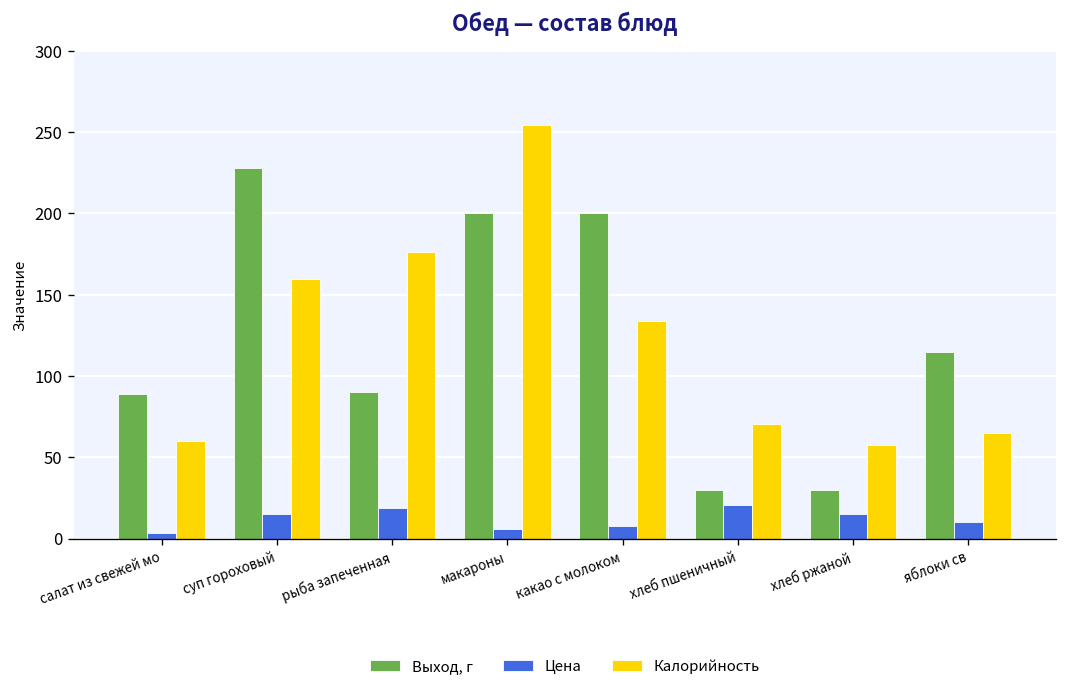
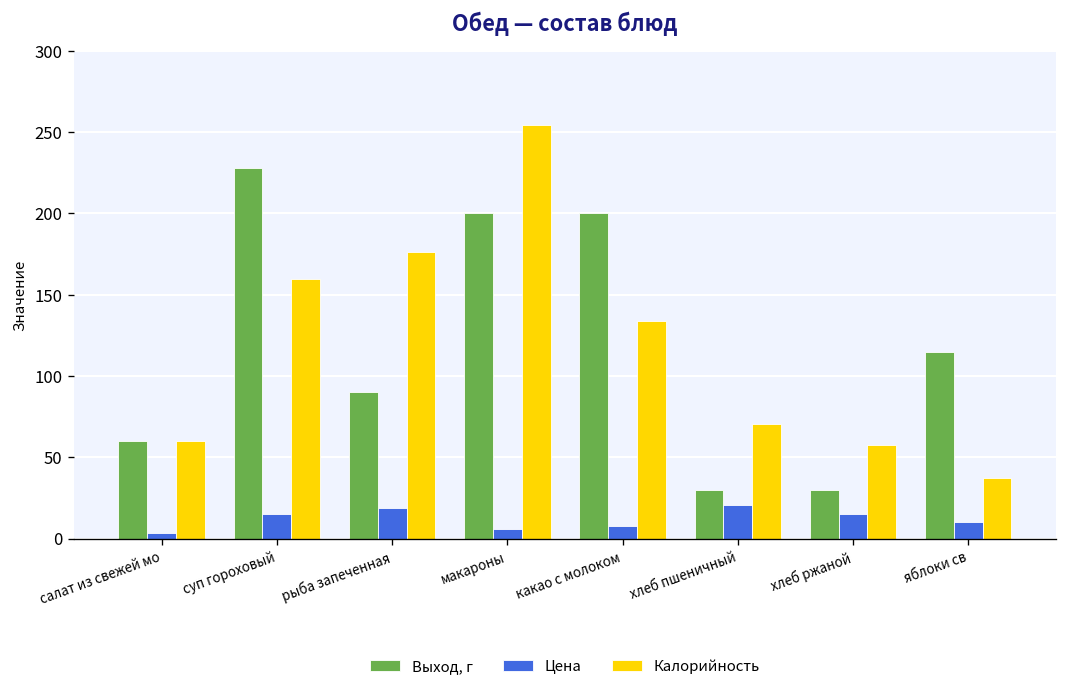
  {
    "Выход, г": {
-     "салат из свежей мо": 89,
+     "салат из свежей мо": 60,
      "суп гороховый": 228,
      "рыба запеченная": 90,
      "макароны": 200,
      "какао с молоком": 200,
      "хлеб пшеничный": 30,
      "хлеб ржаной": 30,
      "яблоки св": 115
    },
    "Цена": {
      "салат из свежей мо": 4,
      "суп гороховый": 15,
      "рыба запеченная": 19,
      "макароны": 6,
      "какао с молоком": 8,
      "хлеб пшеничный": 21,
      "хлеб ржаной": 15,
      "яблоки св": 11
    },
    "Калорийность": {
      "салат из свежей мо": 60,
      "суп гороховый": 160,
      "рыба запеченная": 176,
      "макароны": 255,
      "какао с молоком": 134,
      "хлеб пшеничный": 70,
      "хлеб ржаной": 58,
-     "яблоки св": 65
+     "яблоки св": 37
    }
  }
